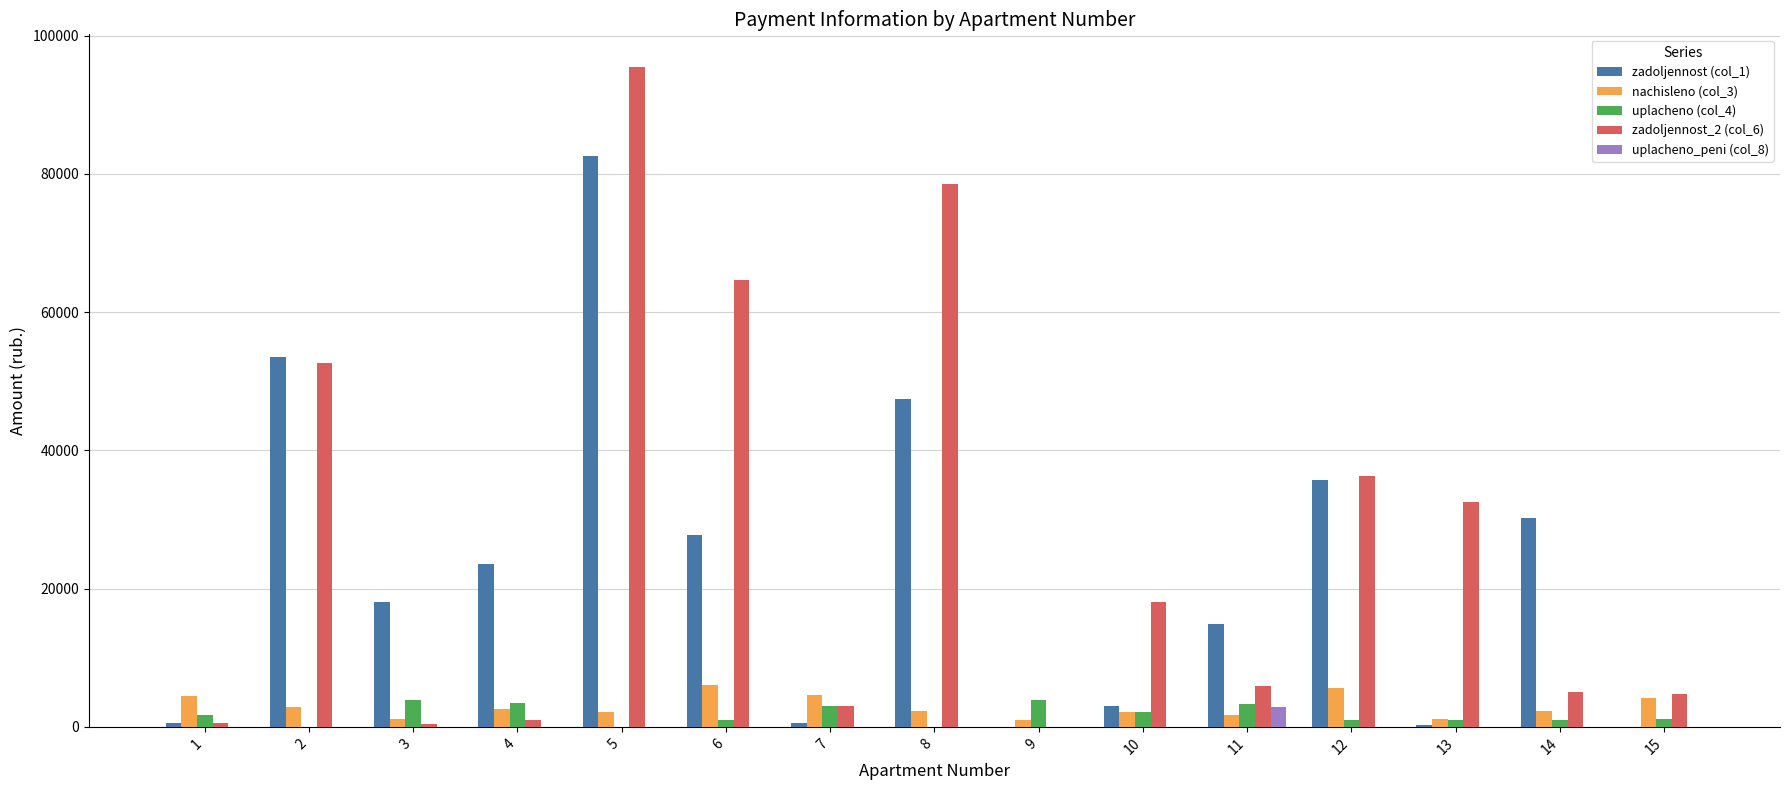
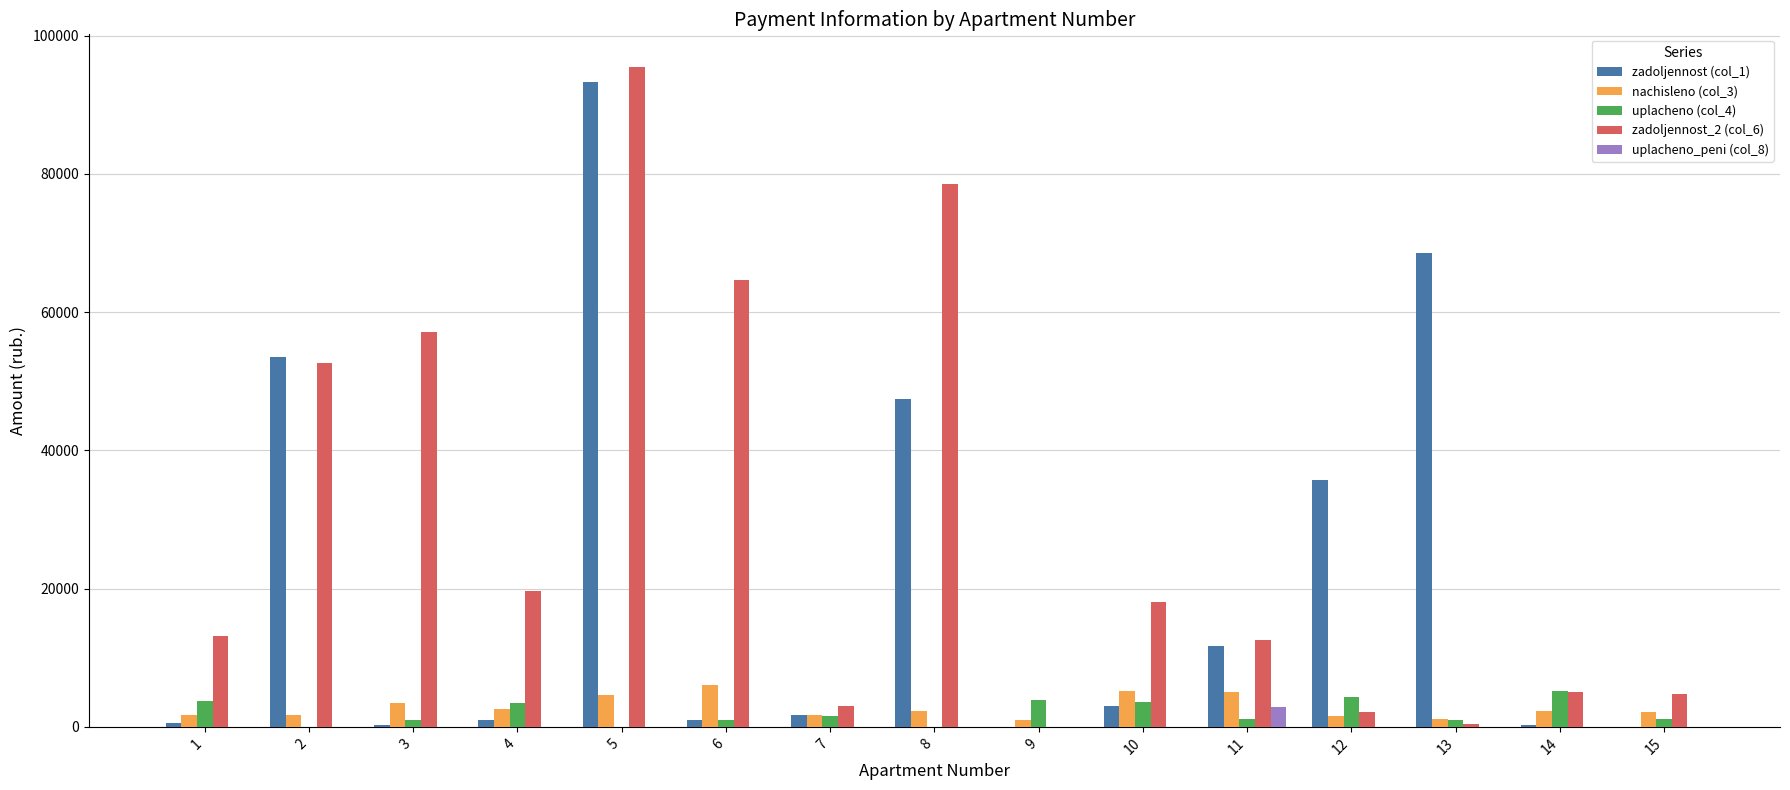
  {
    "zadoljennost (col_1)": {
      "1": 1000,
      "2": 54000,
-     "3": 18000,
-     "4": 24000,
-     "5": 83000,
-     "6": 28000,
-     "7": 0,
+     "3": 0,
+     "4": 1000,
+     "5": 93000,
+     "6": 1000,
+     "7": 2000,
      "8": 47000,
      "9": 0,
      "10": 3000,
-     "11": 15000,
+     "11": 12000,
      "12": 36000,
-     "13": 0,
-     "14": 30000,
+     "13": 68000,
+     "14": 0,
      "15": 0
    },
    "nachisleno (col_3)": {
-     "1": 4000,
-     "2": 3000,
-     "3": 1000,
+     "1": 2000,
+     "2": 2000,
+     "3": 3000,
      "4": 3000,
-     "5": 2000,
+     "5": 5000,
      "6": 6000,
-     "7": 5000,
+     "7": 2000,
      "8": 2000,
      "9": 1000,
-     "10": 2000,
-     "11": 2000,
-     "12": 6000,
+     "10": 5000,
+     "11": 5000,
+     "12": 2000,
      "13": 1000,
      "14": 2000,
-     "15": 4000
+     "15": 2000
    },
    "uplacheno (col_4)": {
-     "1": 2000,
+     "1": 4000,
      "2": 0,
-     "3": 4000,
+     "3": 1000,
      "4": 4000,
      "5": 0,
      "6": 1000,
-     "7": 3000,
+     "7": 2000,
      "8": 0,
      "9": 4000,
-     "10": 2000,
-     "11": 3000,
-     "12": 1000,
+     "10": 4000,
+     "11": 1000,
+     "12": 4000,
      "13": 1000,
-     "14": 1000,
+     "14": 5000,
      "15": 1000
    },
    "zadoljennost_2 (col_6)": {
-     "1": 1000,
+     "1": 13000,
      "2": 53000,
-     "3": 0,
-     "4": 1000,
+     "3": 57000,
+     "4": 20000,
      "5": 95000,
      "6": 65000,
      "7": 3000,
      "8": 79000,
      "9": 0,
      "10": 18000,
-     "11": 6000,
-     "12": 36000,
-     "13": 33000,
+     "11": 13000,
+     "12": 2000,
+     "13": 0,
      "14": 5000,
      "15": 5000
    },
    "uplacheno_peni (col_8)": {
      "1": 0,
      "2": 0,
      "3": 0,
      "5": 0,
      "6": 0,
      "7": 0,
      "8": 0,
      "9": 0,
      "10": 0,
      "11": 3000,
      "12": 0,
      "13": 0,
      "14": 0,
      "15": 0
    }
  }
